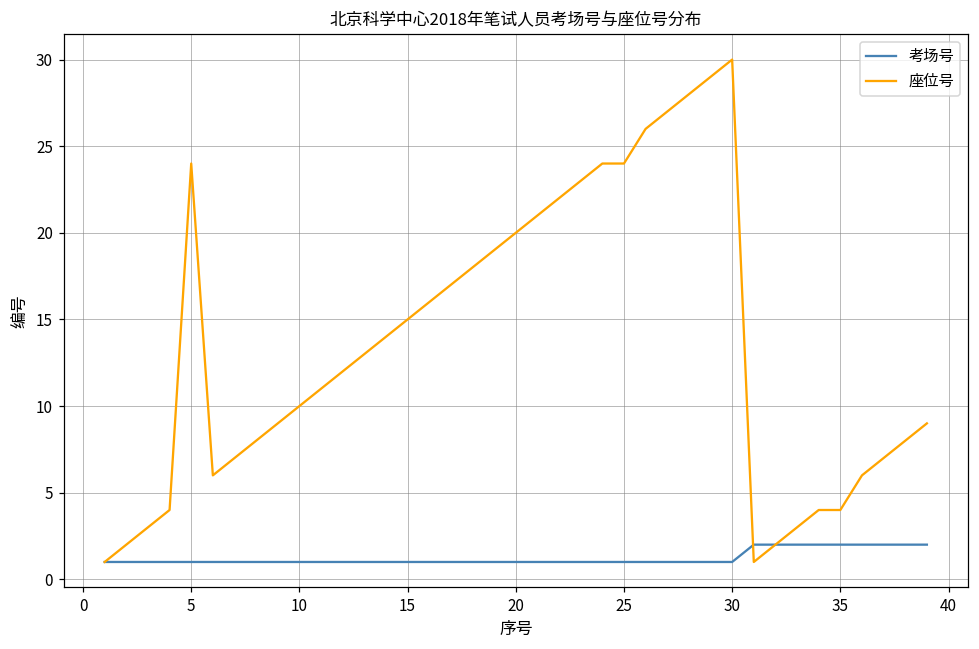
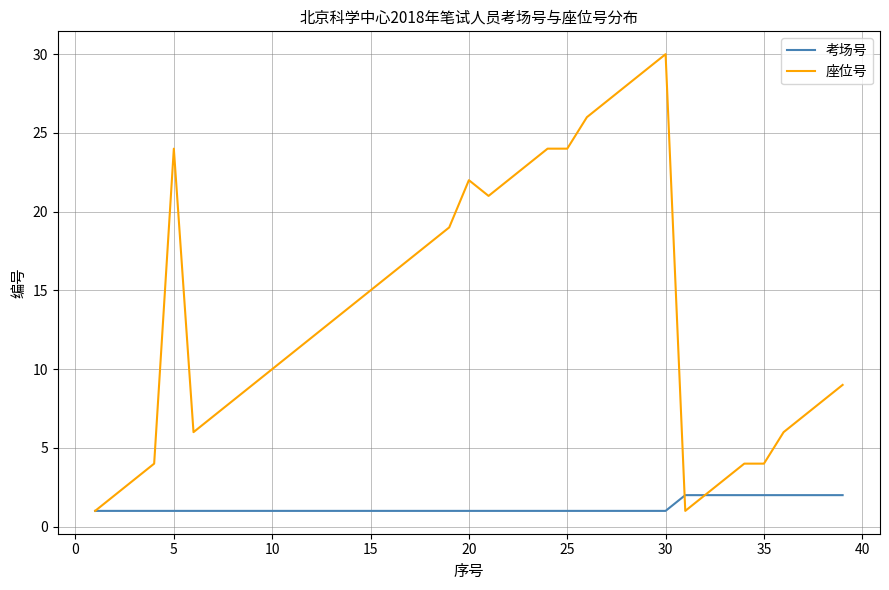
  {
    "考场号": {
      "5": 1,
      "10": 1,
      "15": 1,
      "20": 1,
      "25": 1,
      "30": 1,
      "35": 2
    },
    "座位号": {
      "5": 24,
      "10": 10,
      "15": 15,
-     "20": 20,
+     "20": 22,
      "25": 24,
      "30": 30,
      "35": 4
    }
  }
